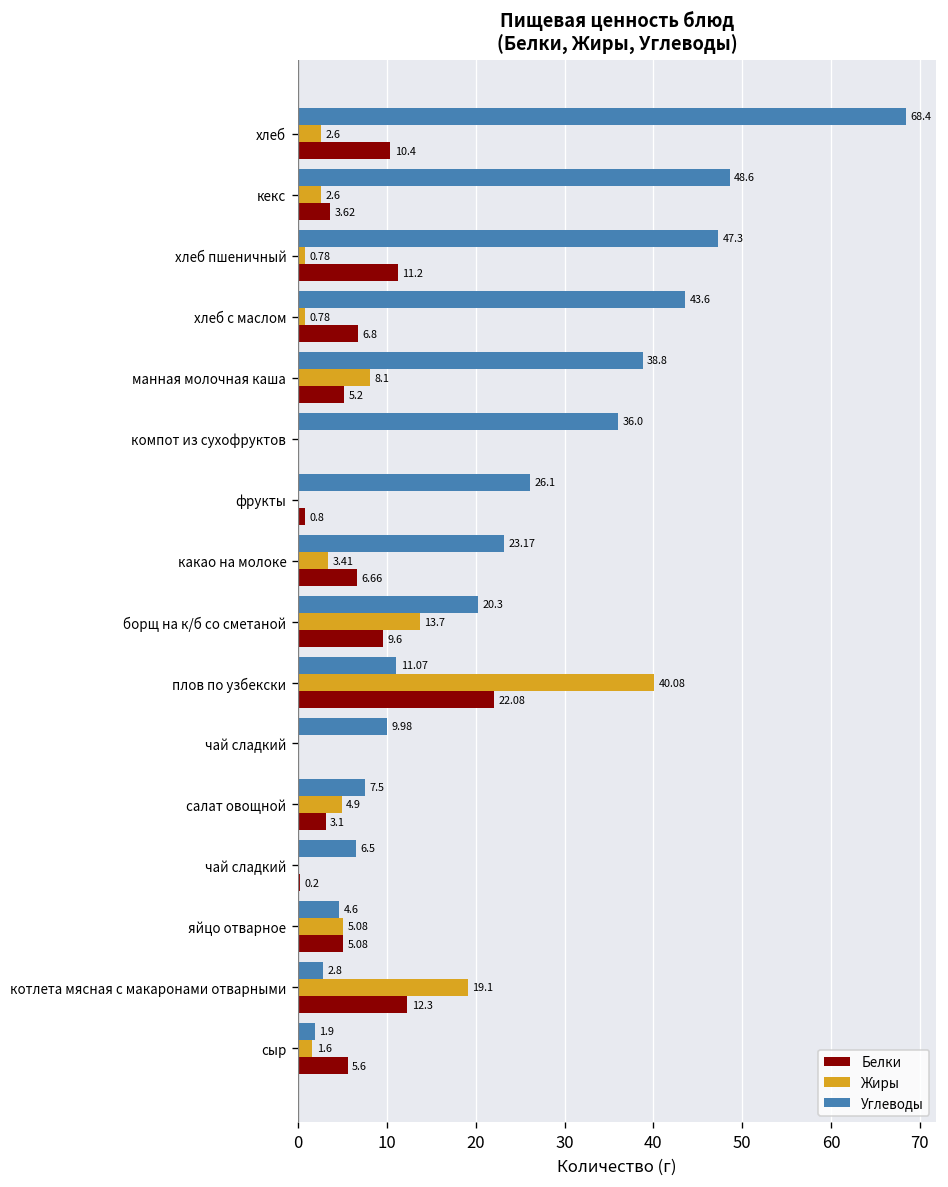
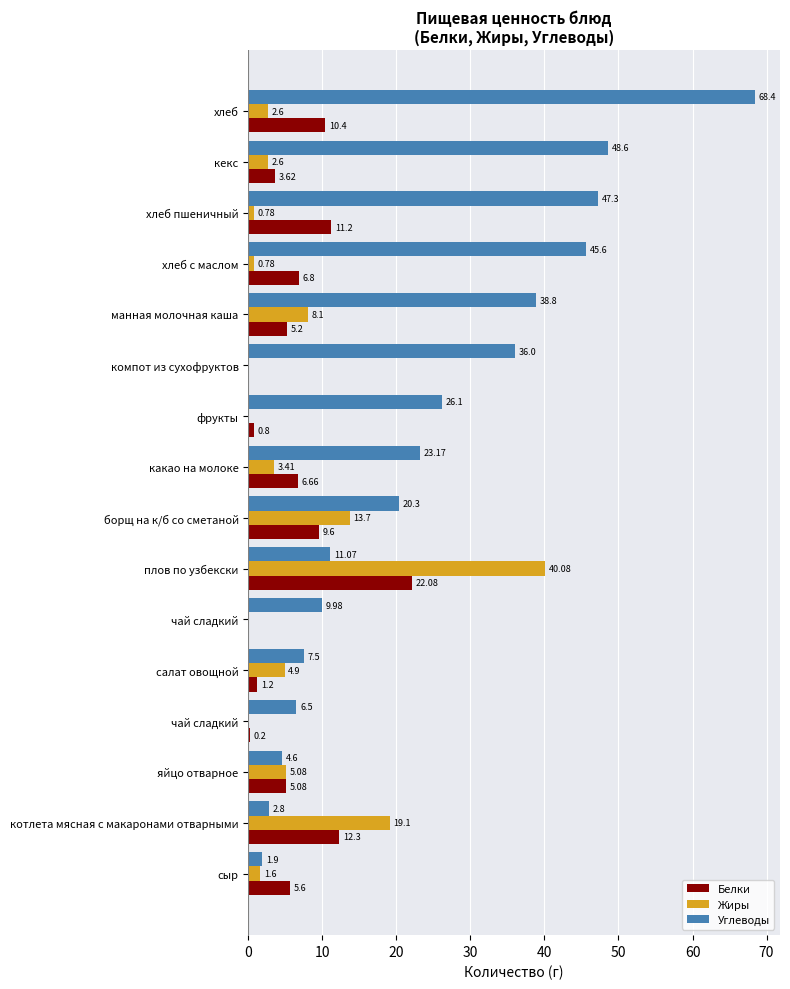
  {
    "Белки": {
      "хлеб": 10.4,
      "кекс": 3.62,
      "хлеб пшеничный": 11.2,
      "хлеб с маслом": 6.8,
      "манная молочная каша": 5.2,
      "фрукты": 0.8,
      "какао на молоке": 6.66,
      "борщ на к/б со сметаной": 9.6,
      "плов по узбекски": 22.08,
-     "салат овощной": 3.1,
+     "салат овощной": 1.2,
      "яйцо отварное": 5.08,
      "котлета мясная с макаронами отварными": 12.3,
      "сыр": 5.6
    },
    "Жиры": {
      "хлеб": 2.6,
      "кекс": 2.6,
      "хлеб пшеничный": 0.78,
      "хлеб с маслом": 0.78,
      "манная молочная каша": 8.1,
      "какао на молоке": 3.41,
      "борщ на к/б со сметаной": 13.7,
      "плов по узбекски": 40.08,
      "салат овощной": 4.9,
      "яйцо отварное": 5.08,
      "котлета мясная с макаронами отварными": 19.1,
      "сыр": 1.6
    },
    "Углеводы": {
      "хлеб": 68.4,
      "кекс": 48.6,
      "хлеб пшеничный": 47.3,
-     "хлеб с маслом": 43.6,
+     "хлеб с маслом": 45.6,
      "манная молочная каша": 38.8,
      "компот из сухофруктов": 36.0,
      "фрукты": 26.1,
      "какао на молоке": 23.17,
      "борщ на к/б со сметаной": 20.3,
      "плов по узбекски": 11.07,
      "салат овощной": 7.5,
      "яйцо отварное": 4.6,
      "котлета мясная с макаронами отварными": 2.8,
      "сыр": 1.9
    }
  }
